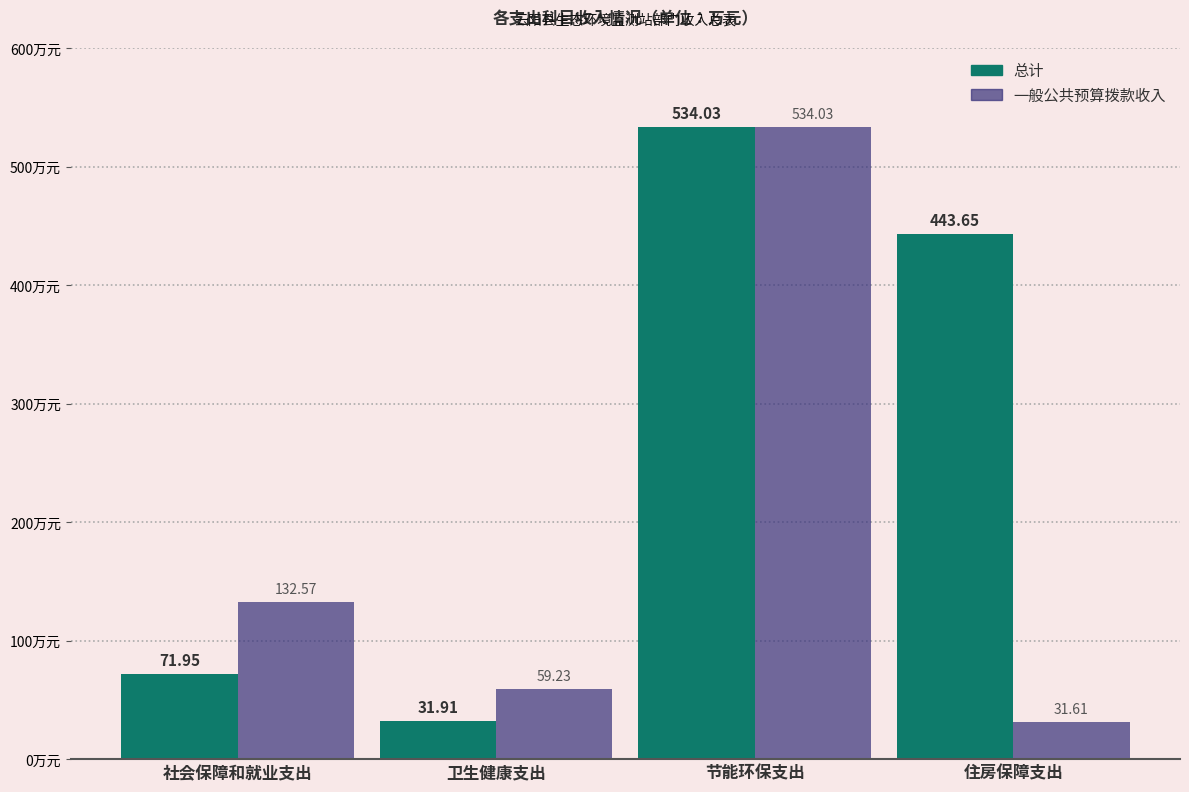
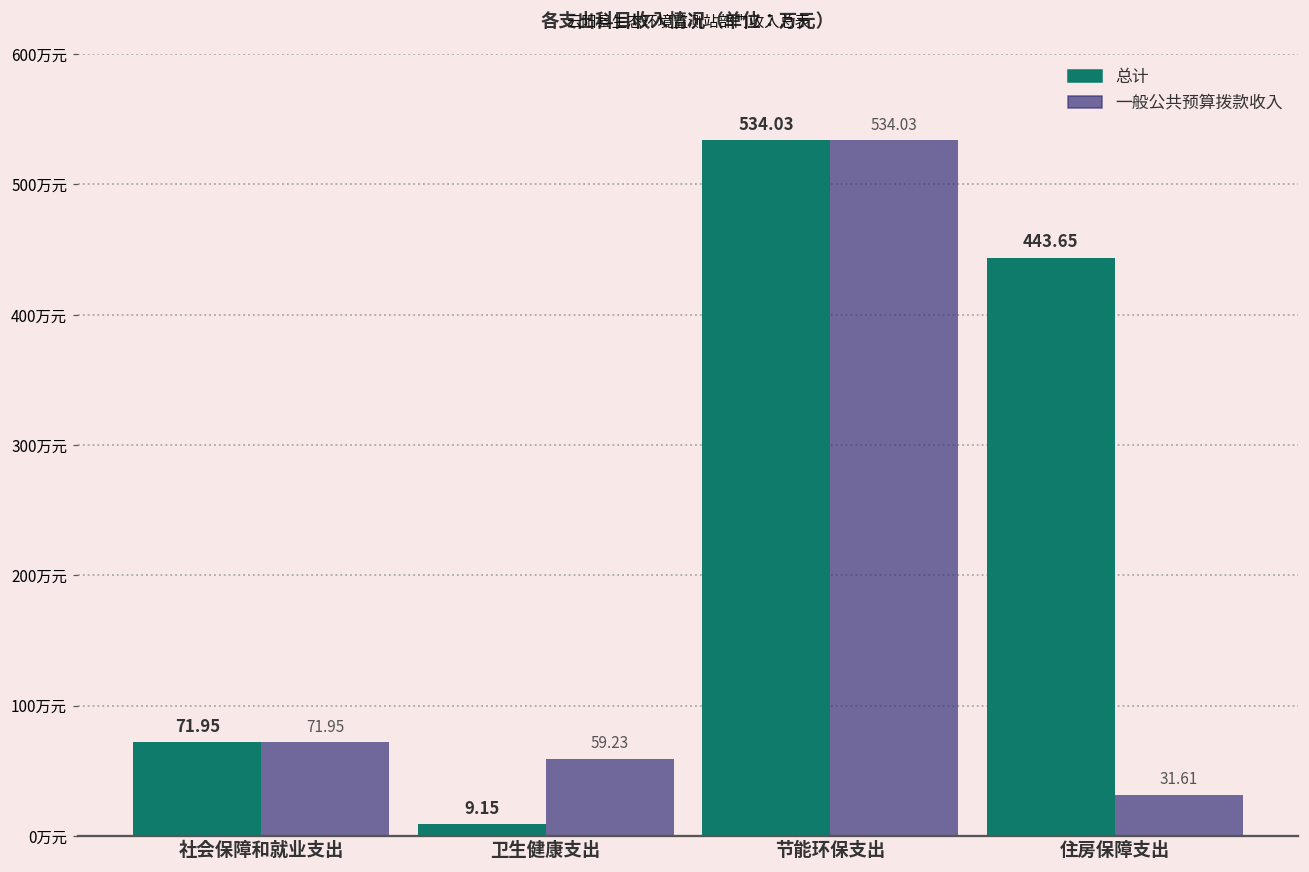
  {
    "总计": {
      "社会保障和就业支出": 71.95,
-     "卫生健康支出": 31.91,
+     "卫生健康支出": 9.15,
      "节能环保支出": 534.03,
      "住房保障支出": 443.65
    },
    "一般公共预算拨款收入": {
-     "社会保障和就业支出": 132.57,
+     "社会保障和就业支出": 71.95,
      "卫生健康支出": 59.23,
      "节能环保支出": 534.03,
      "住房保障支出": 31.61
    }
  }
